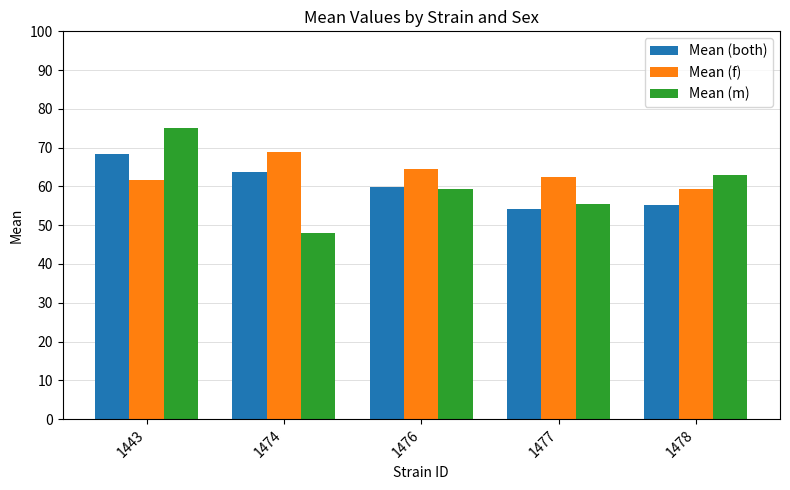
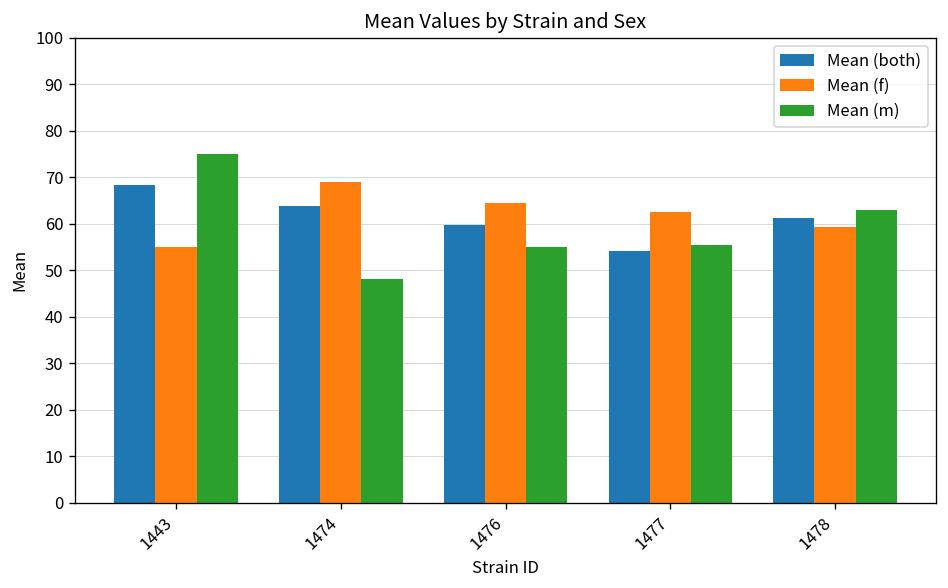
  {
    "Mean (both)": {
      "1443": 68,
      "1474": 64,
      "1476": 60,
      "1477": 54,
-     "1478": 55
+     "1478": 61
    },
    "Mean (f)": {
-     "1443": 62,
+     "1443": 55,
      "1474": 69,
      "1476": 65,
      "1477": 63,
      "1478": 59
    },
    "Mean (m)": {
      "1443": 75,
      "1474": 48,
-     "1476": 59,
+     "1476": 55,
      "1477": 56,
      "1478": 63
    }
  }
